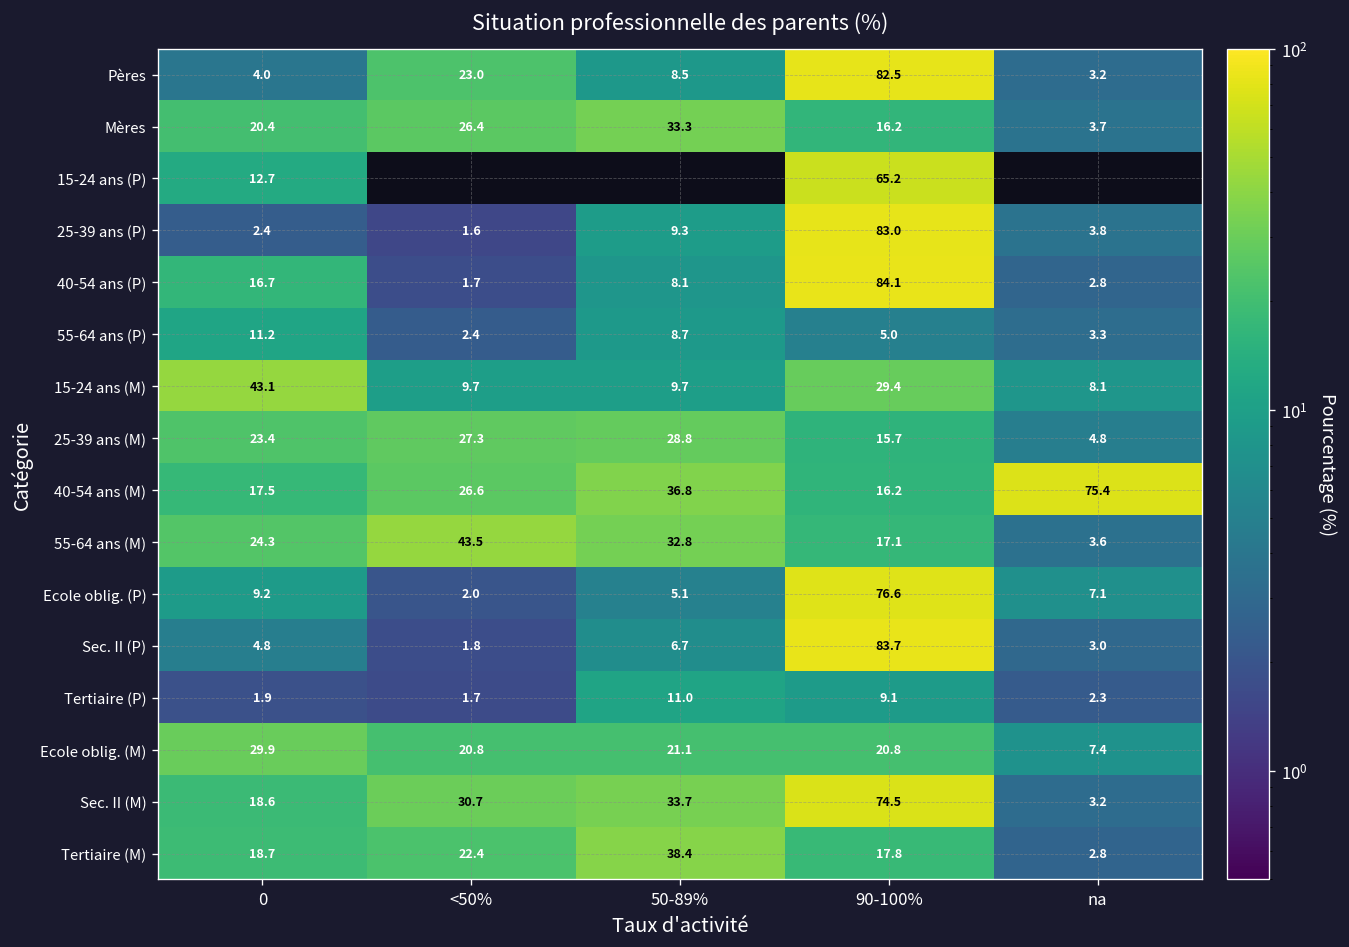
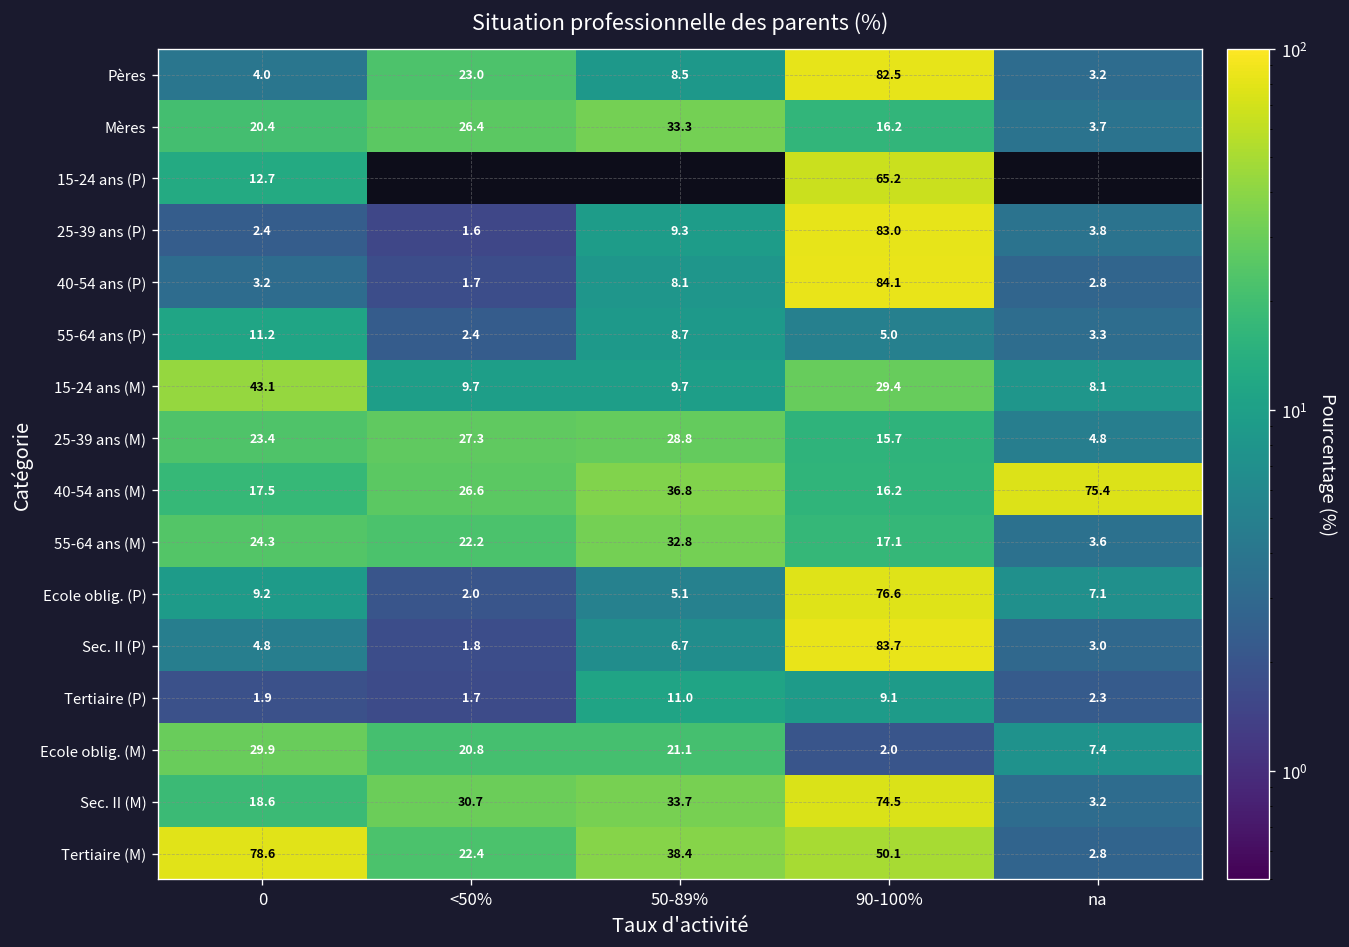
  {
    "Pères": {
      "0": 4.0,
      "<50%": 23.0,
      "50-89%": 8.5,
      "90-100%": 82.5,
      "na": 3.2
    },
    "Mères": {
      "0": 20.4,
      "<50%": 26.4,
      "50-89%": 33.3,
      "90-100%": 16.2,
      "na": 3.7
    },
    "15-24 ans (P)": {
      "0": 12.7,
      "90-100%": 65.2
    },
    "25-39 ans (P)": {
      "0": 2.4,
      "<50%": 1.6,
      "50-89%": 9.3,
      "90-100%": 83.0,
      "na": 3.8
    },
    "40-54 ans (P)": {
-     "0": 16.7,
+     "0": 3.2,
      "<50%": 1.7,
      "50-89%": 8.1,
      "90-100%": 84.1,
      "na": 2.8
    },
    "55-64 ans (P)": {
      "0": 11.2,
      "<50%": 2.4,
      "50-89%": 8.7,
      "90-100%": 5.0,
      "na": 3.3
    },
    "15-24 ans (M)": {
      "0": 43.1,
      "<50%": 9.7,
      "50-89%": 9.7,
      "90-100%": 29.4,
      "na": 8.1
    },
    "25-39 ans (M)": {
      "0": 23.4,
      "<50%": 27.3,
      "50-89%": 28.8,
      "90-100%": 15.7,
      "na": 4.8
    },
    "40-54 ans (M)": {
      "0": 17.5,
      "<50%": 26.6,
      "50-89%": 36.8,
      "90-100%": 16.2,
      "na": 75.4
    },
    "55-64 ans (M)": {
      "0": 24.3,
-     "<50%": 43.5,
+     "<50%": 22.2,
      "50-89%": 32.8,
      "90-100%": 17.1,
      "na": 3.6
    },
    "Ecole oblig. (P)": {
      "0": 9.2,
      "<50%": 2.0,
      "50-89%": 5.1,
      "90-100%": 76.6,
      "na": 7.1
    },
    "Sec. II (P)": {
      "0": 4.8,
      "<50%": 1.8,
      "50-89%": 6.7,
      "90-100%": 83.7,
      "na": 3.0
    },
    "Tertiaire (P)": {
      "0": 1.9,
      "<50%": 1.7,
      "50-89%": 11.0,
      "90-100%": 9.1,
      "na": 2.3
    },
    "Ecole oblig. (M)": {
      "0": 29.9,
      "<50%": 20.8,
      "50-89%": 21.1,
-     "90-100%": 20.8,
+     "90-100%": 2.0,
      "na": 7.4
    },
    "Sec. II (M)": {
      "0": 18.6,
      "<50%": 30.7,
      "50-89%": 33.7,
      "90-100%": 74.5,
      "na": 3.2
    },
    "Tertiaire (M)": {
-     "0": 18.7,
+     "0": 78.6,
      "<50%": 22.4,
      "50-89%": 38.4,
-     "90-100%": 17.8,
+     "90-100%": 50.1,
      "na": 2.8
    }
  }
